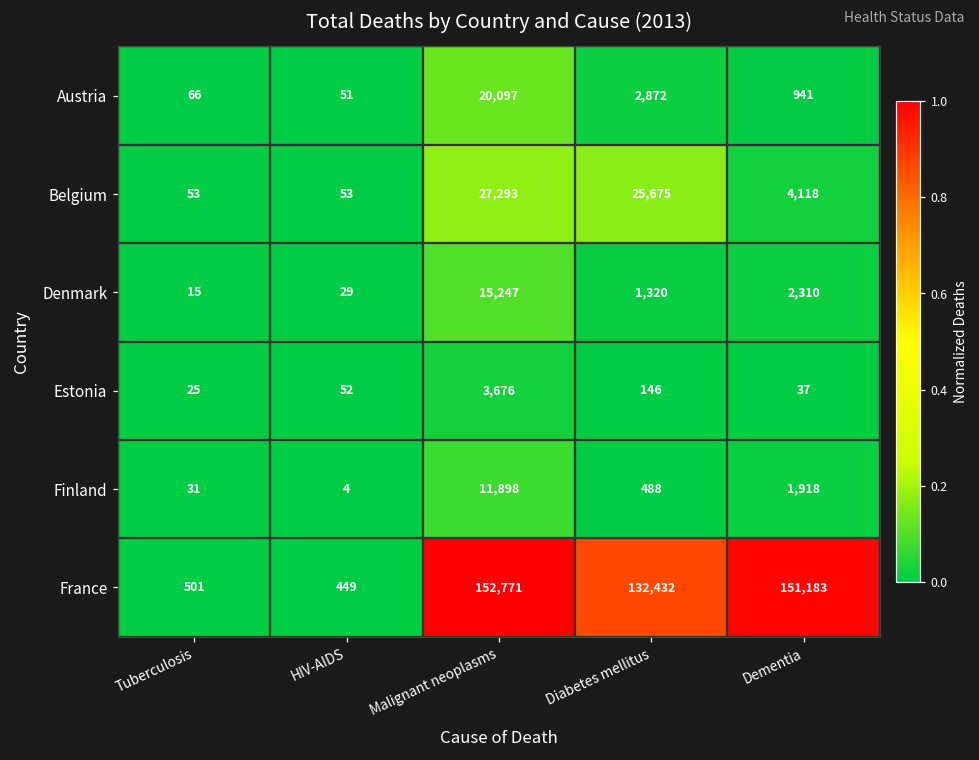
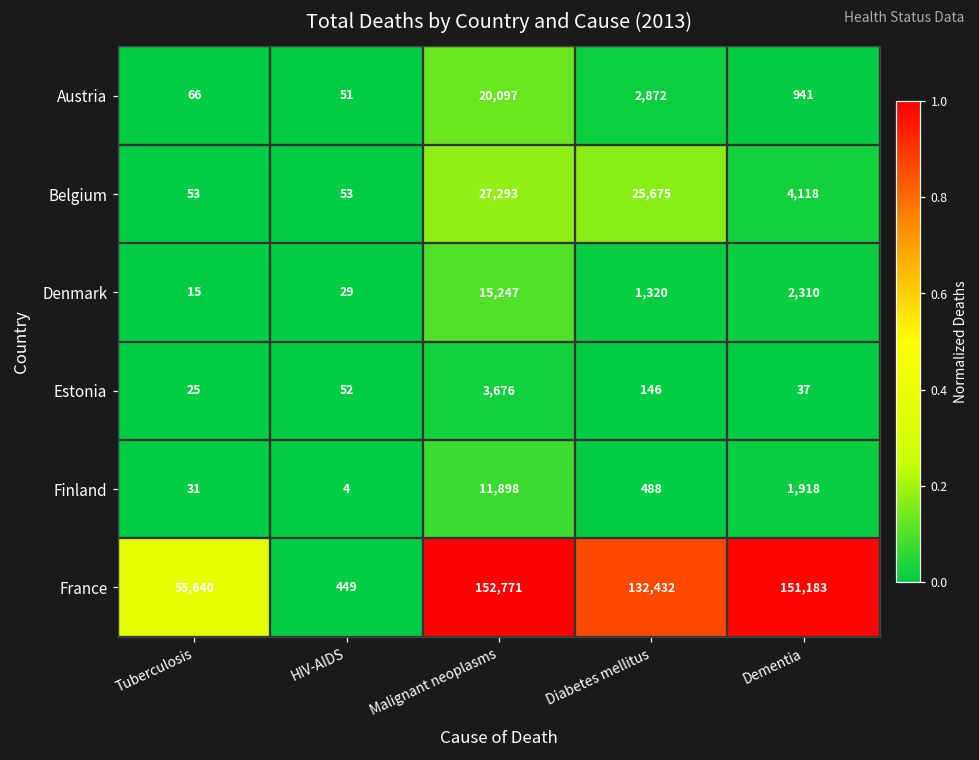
  {
    "Austria": {
      "Tuberculosis": "66",
      "HIV-AIDS": "51",
      "Malignant neoplasms": "20,097",
      "Diabetes mellitus": "2,872",
      "Dementia": "941"
    },
    "Belgium": {
      "Tuberculosis": "53",
      "HIV-AIDS": "53",
      "Malignant neoplasms": "27,293",
      "Diabetes mellitus": "25,675",
      "Dementia": "4,118"
    },
    "Denmark": {
      "Tuberculosis": "15",
      "HIV-AIDS": "29",
      "Malignant neoplasms": "15,247",
      "Diabetes mellitus": "1,320",
      "Dementia": "2,310"
    },
    "Estonia": {
      "Tuberculosis": "25",
      "HIV-AIDS": "52",
      "Malignant neoplasms": "3,676",
      "Diabetes mellitus": "146",
      "Dementia": "37"
    },
    "Finland": {
      "Tuberculosis": "31",
      "HIV-AIDS": "4",
      "Malignant neoplasms": "11,898",
      "Diabetes mellitus": "488",
      "Dementia": "1,918"
    },
    "France": {
-     "Tuberculosis": "501",
+     "Tuberculosis": "55,640",
      "HIV-AIDS": "449",
      "Malignant neoplasms": "152,771",
      "Diabetes mellitus": "132,432",
      "Dementia": "151,183"
    }
  }
